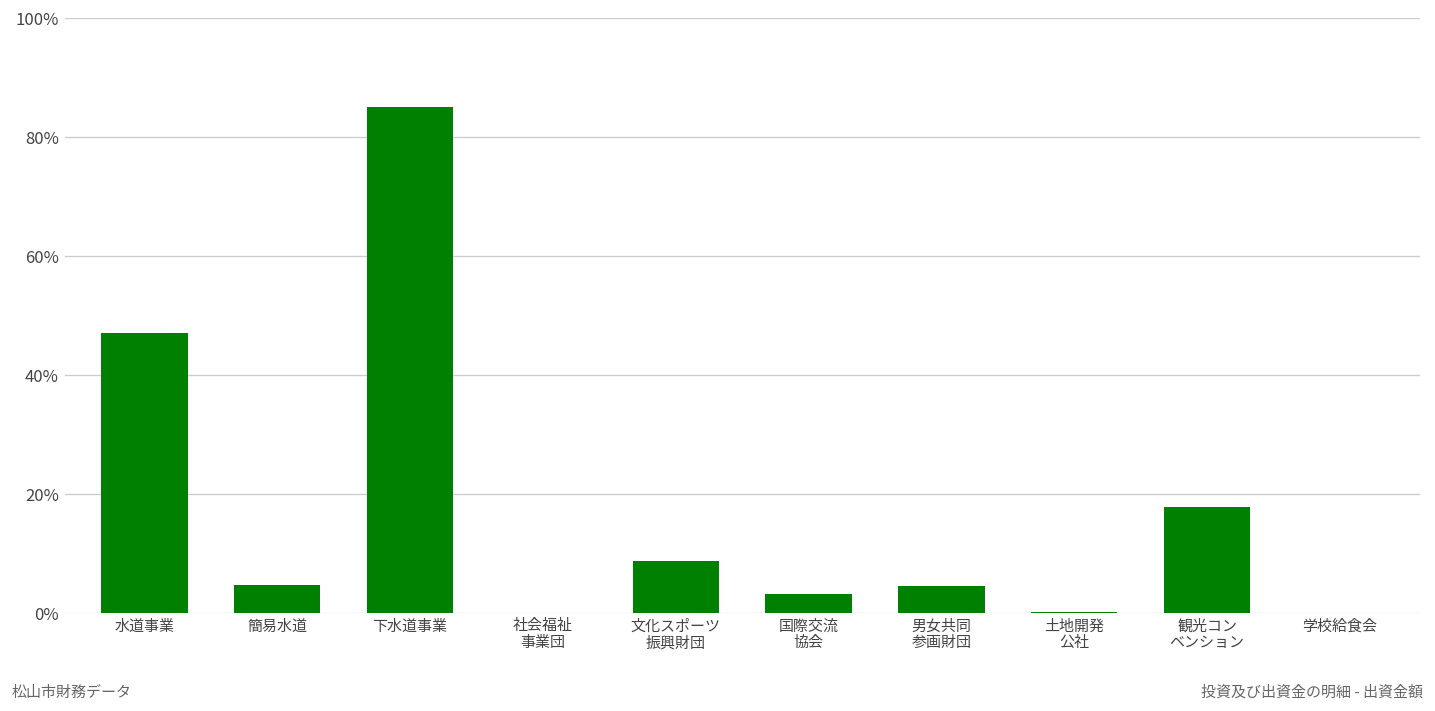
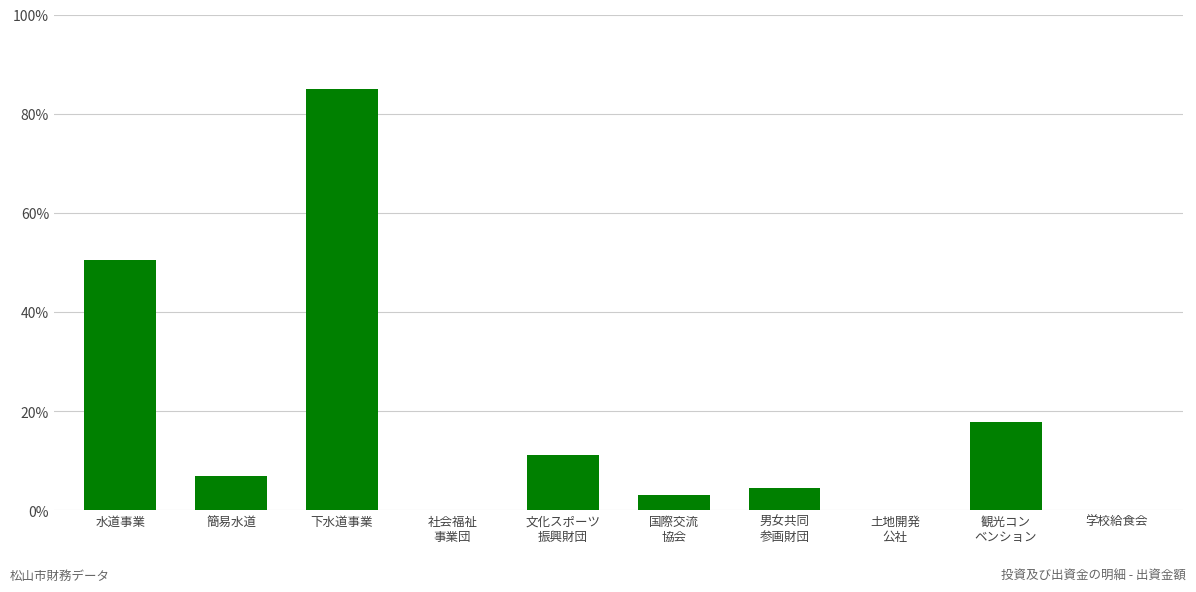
  {
-   "水道事業": "47%",
-   "簡易水道": "5%",
+   "水道事業": "51%",
+   "簡易水道": "7%",
    "下水道事業": "85%",
-   "文化スポーツ 振興財団": "9%",
+   "文化スポーツ 振興財団": "11%",
    "国際交流 協会": "3%",
    "男女共同 参画財団": "5%",
    "観光コン ベンション": "18%"
  }
